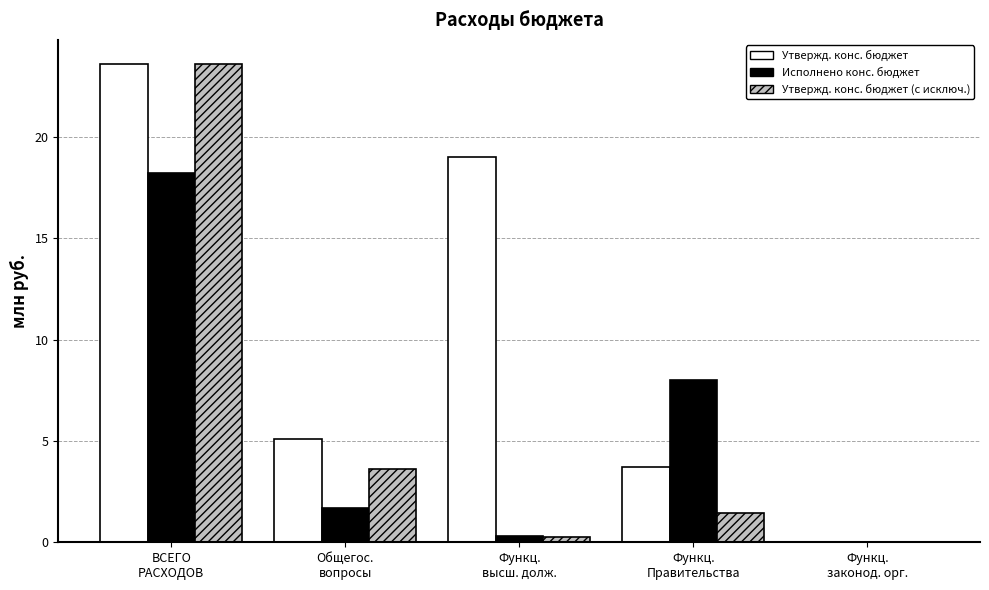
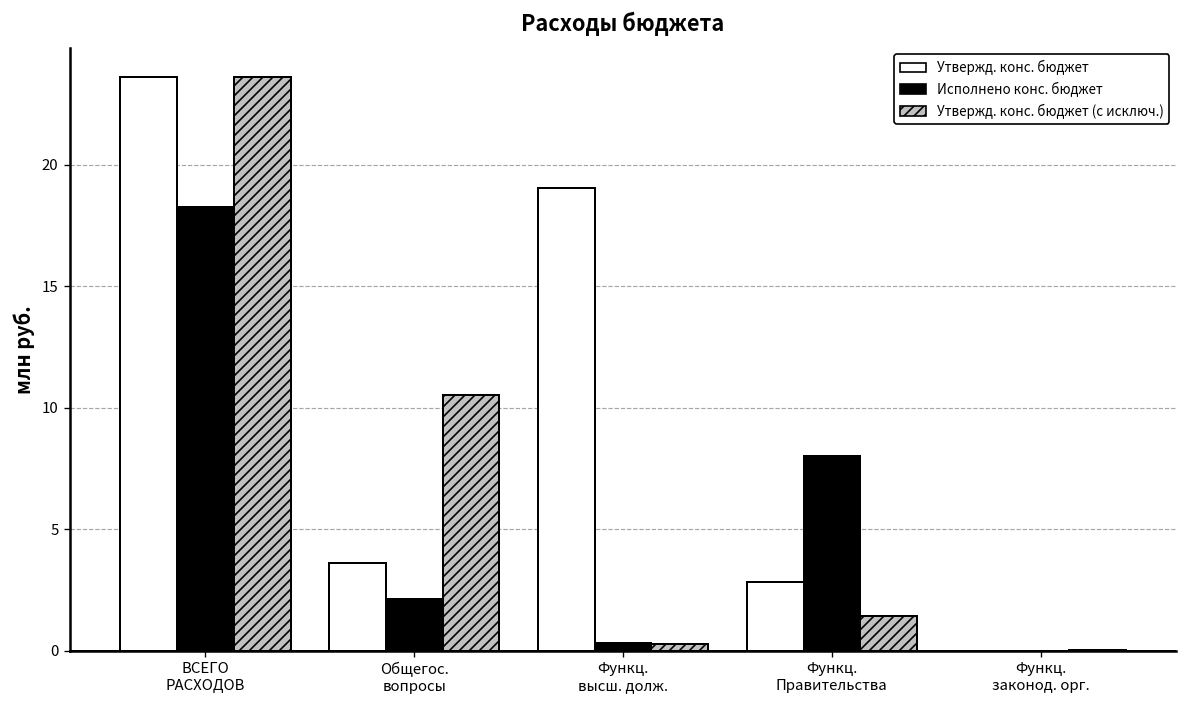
  {
    "Утвержд. конс. бюджет": {
      "ВСЕГО РАСХОДОВ": 23.6,
-     "Общегос. вопросы": 5.1,
+     "Общегос. вопросы": 3.6,
      "Функц. высш. долж.": 19.0,
-     "Функц. Правительства": 3.7,
+     "Функц. Правительства": 2.8,
      "Функц. законод. орг.": 0.0
    },
    "Исполнено конс. бюджет": {
      "ВСЕГО РАСХОДОВ": 18.2,
-     "Общегос. вопросы": 1.7,
+     "Общегос. вопросы": 2.1,
      "Функц. высш. долж.": 0.3,
      "Функц. Правительства": 8.0,
      "Функц. законод. орг.": 0.0
    },
    "Утвержд. конс. бюджет (с исключ.)": {
      "ВСЕГО РАСХОДОВ": 23.6,
-     "Общегос. вопросы": 3.6,
+     "Общегос. вопросы": 10.5,
      "Функц. высш. долж.": 0.3,
      "Функц. Правительства": 1.4
    }
  }
